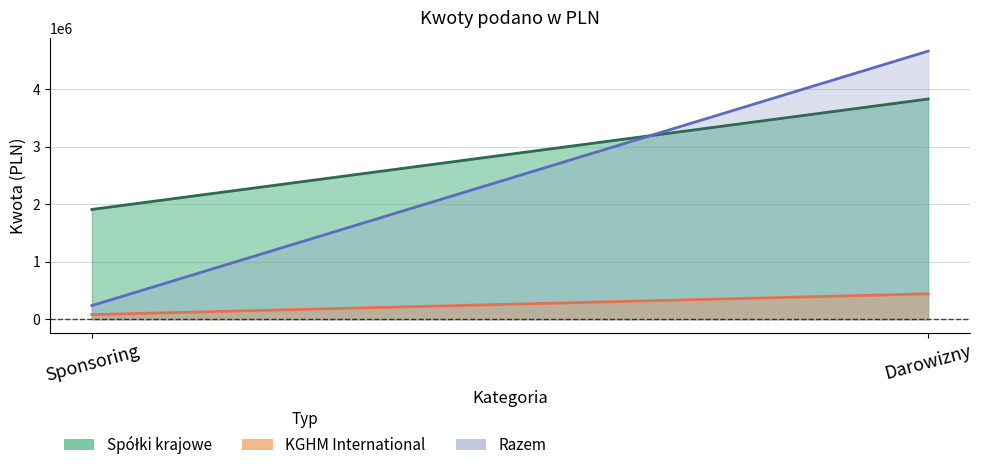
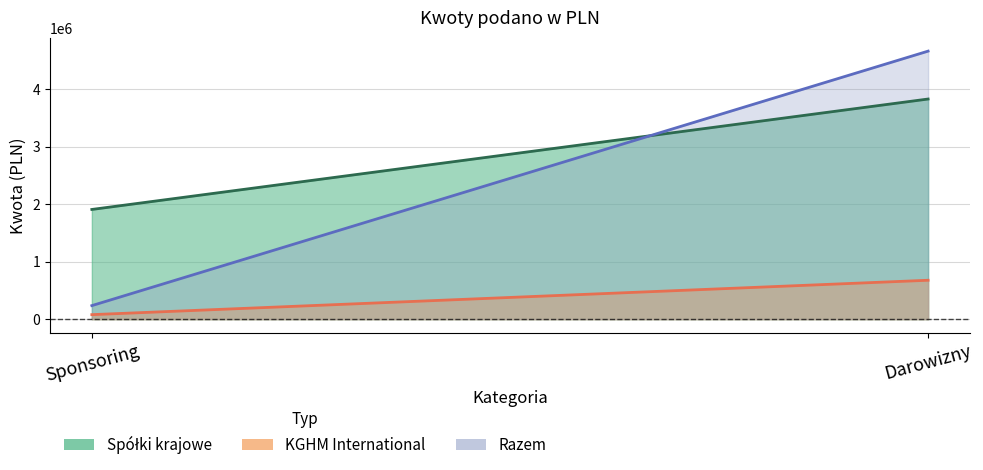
  {
    "Spółki krajowe": {
      "Sponsoring": 1900000,
      "Darowizny": 3800000
    },
    "KGHM International": {
      "Sponsoring": 100000,
-     "Darowizny": 400000
+     "Darowizny": 700000
    },
    "Razem": {
      "Sponsoring": 200000,
      "Darowizny": 4700000
    }
  }
